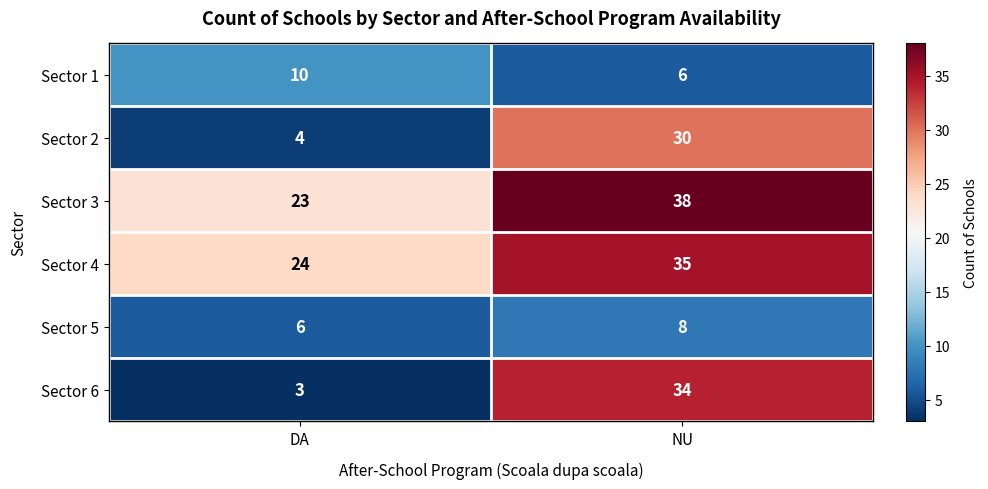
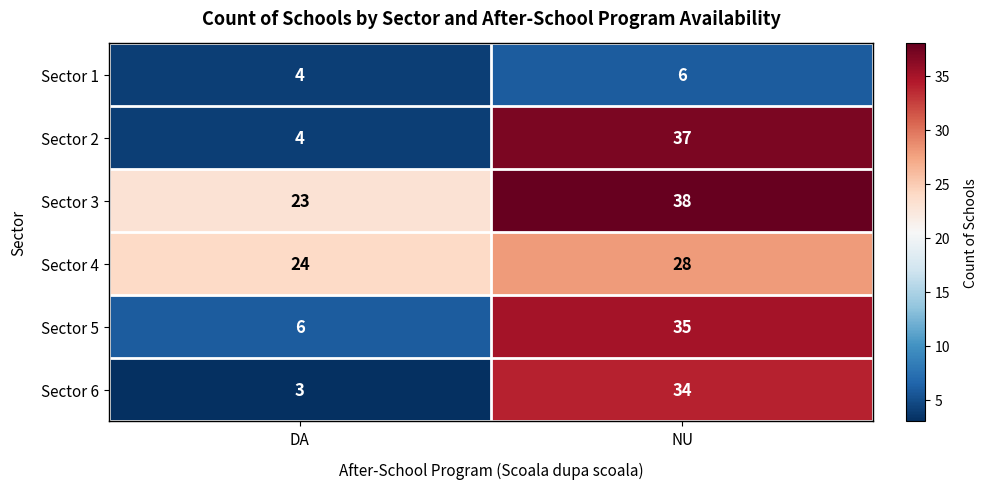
  {
    "Sector 1": {
-     "DA": 10,
+     "DA": 4,
      "NU": 6
    },
    "Sector 2": {
      "DA": 4,
-     "NU": 30
+     "NU": 37
    },
    "Sector 3": {
      "DA": 23,
      "NU": 38
    },
    "Sector 4": {
      "DA": 24,
-     "NU": 35
+     "NU": 28
    },
    "Sector 5": {
      "DA": 6,
-     "NU": 8
+     "NU": 35
    },
    "Sector 6": {
      "DA": 3,
      "NU": 34
    }
  }
